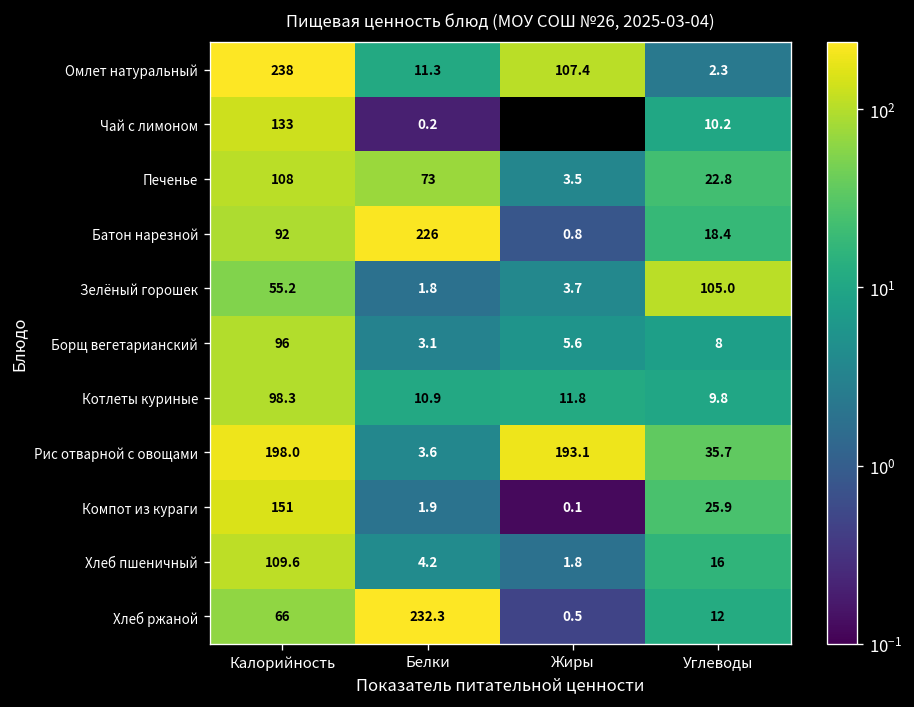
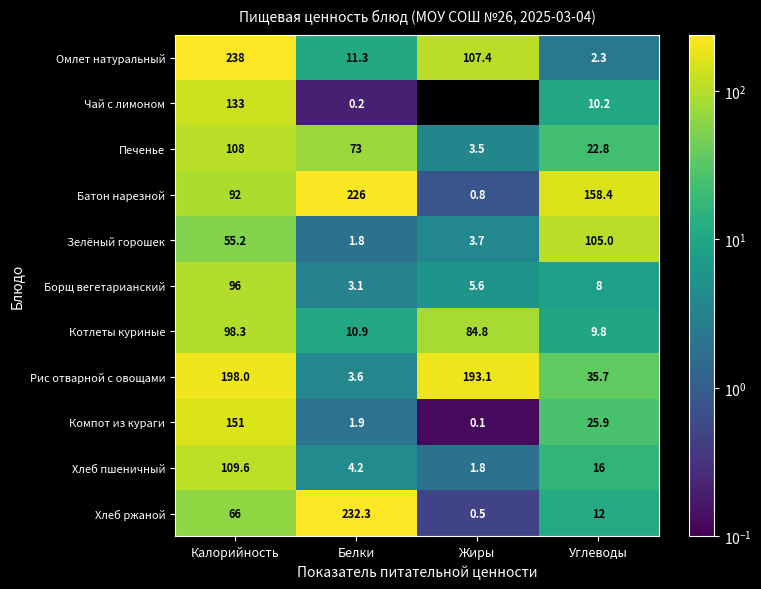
  {
    "Омлет натуральный": {
      "Калорийность": 238,
      "Белки": 11.3,
      "Жиры": 107.4,
      "Углеводы": 2.3
    },
    "Чай с лимоном": {
      "Калорийность": 133,
      "Белки": 0.2,
      "Углеводы": 10.2
    },
    "Печенье": {
      "Калорийность": 108,
      "Белки": 73,
      "Жиры": 3.5,
      "Углеводы": 22.8
    },
    "Батон нарезной": {
      "Калорийность": 92,
      "Белки": 226,
      "Жиры": 0.8,
-     "Углеводы": 18.4
+     "Углеводы": 158.4
    },
    "Зелёный горошек": {
      "Калорийность": 55.2,
      "Белки": 1.8,
      "Жиры": 3.7,
      "Углеводы": 105.0
    },
    "Борщ вегетарианский": {
      "Калорийность": 96,
      "Белки": 3.1,
      "Жиры": 5.6,
      "Углеводы": 8
    },
    "Котлеты куриные": {
      "Калорийность": 98.3,
      "Белки": 10.9,
-     "Жиры": 11.8,
+     "Жиры": 84.8,
      "Углеводы": 9.8
    },
    "Рис отварной с овощами": {
      "Калорийность": 198.0,
      "Белки": 3.6,
      "Жиры": 193.1,
      "Углеводы": 35.7
    },
    "Компот из кураги": {
      "Калорийность": 151,
      "Белки": 1.9,
      "Жиры": 0.1,
      "Углеводы": 25.9
    },
    "Хлеб пшеничный": {
      "Калорийность": 109.6,
      "Белки": 4.2,
      "Жиры": 1.8,
      "Углеводы": 16
    },
    "Хлеб ржаной": {
      "Калорийность": 66,
      "Белки": 232.3,
      "Жиры": 0.5,
      "Углеводы": 12
    }
  }
